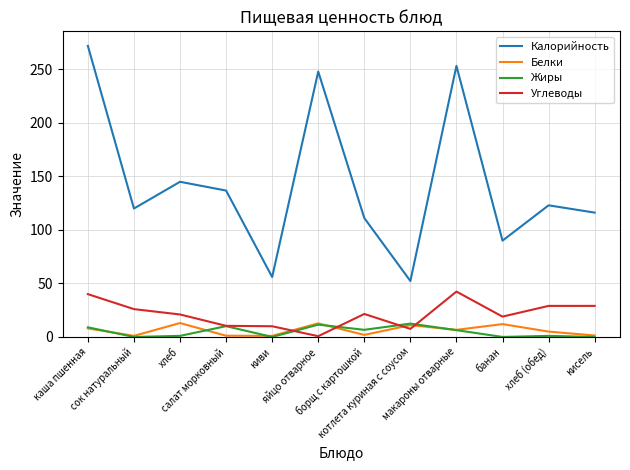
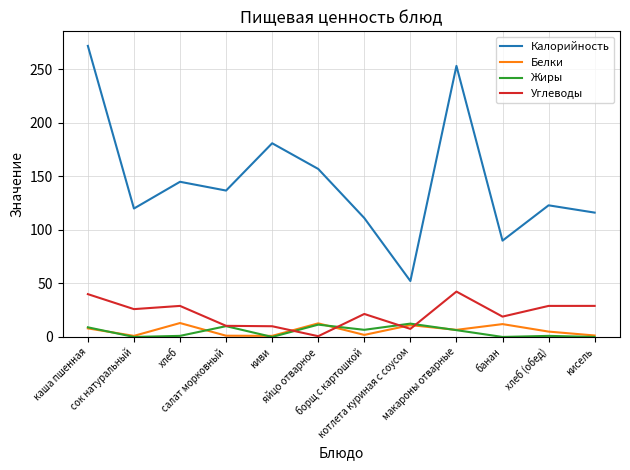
  {
    "Калорийность": {
      "каша пшенная": 272,
      "сок натуральный": 120,
      "хлеб": 145,
      "салат морковный": 137,
-     "киви": 56,
-     "яйцо отварное": 248,
+     "киви": 181,
+     "яйцо отварное": 157,
      "борщ с картошкой": 111,
      "котлета куриная с соусом": 52,
      "макароны отварные": 253,
      "банан": 90,
      "хлеб (обед)": 123,
      "кисель": 116
    },
    "Белки": {
      "хлеб": 13,
      "салат морковный": 1,
      "борщ с картошкой": 2,
      "банан": 12,
      "хлеб (обед)": 5
    },
    "Жиры": {
      "хлеб": 1,
      "борщ с картошкой": 7,
      "банан": 0,
      "хлеб (обед)": 1
    },
    "Углеводы": {
      "каша пшенная": 40,
      "сок натуральный": 26,
-     "хлеб": 21,
+     "хлеб": 29,
      "киви": 10,
      "яйцо отварное": 1,
      "борщ с картошкой": 21,
      "котлета куриная с соусом": 8,
      "макароны отварные": 42,
      "банан": 19,
      "хлеб (обед)": 29,
      "кисель": 29
    }
  }
